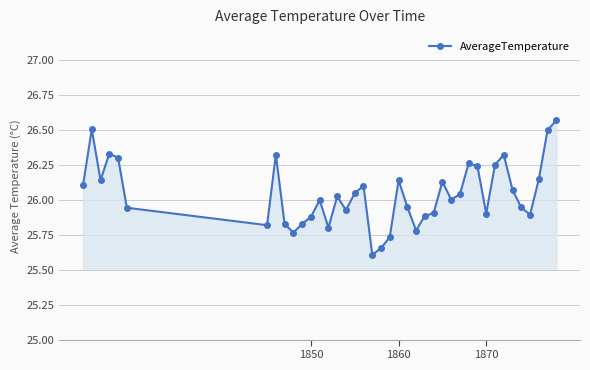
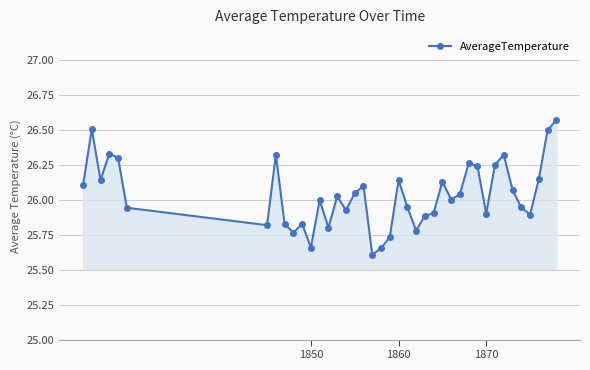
  {
-   "1850": 25.88,
+   "1850": 25.66,
    "1860": 26.14,
    "1870": 25.90
  }
